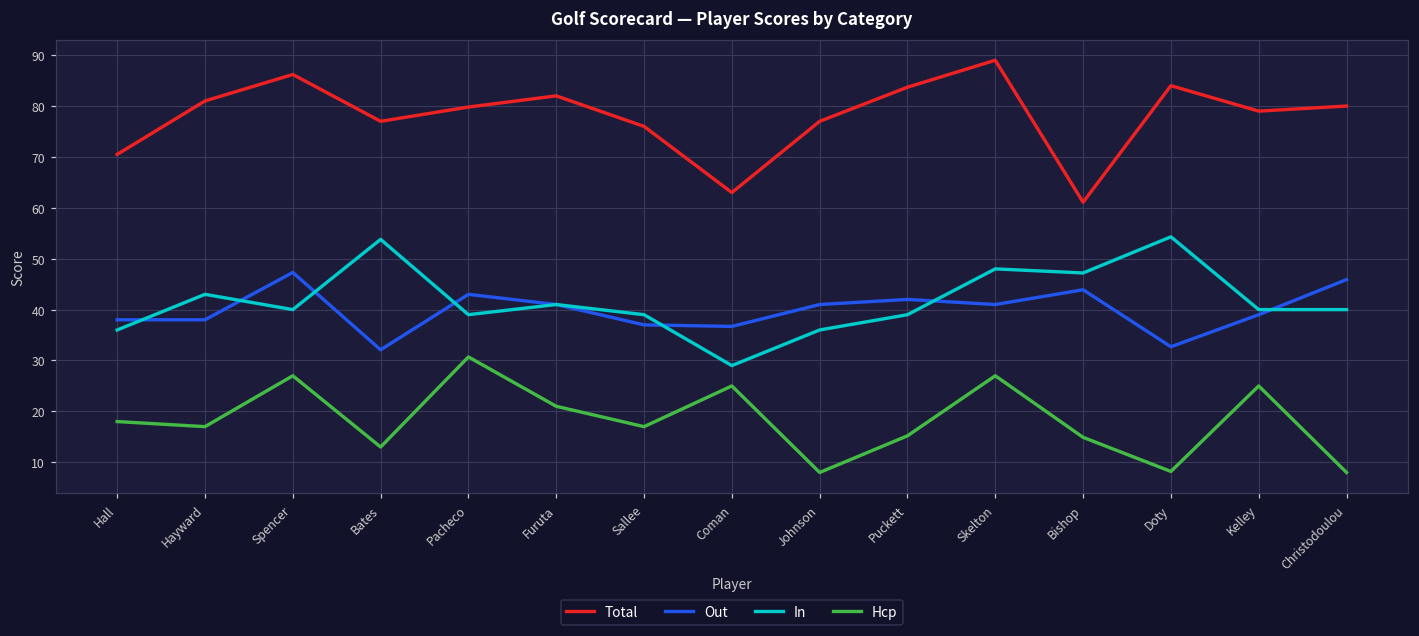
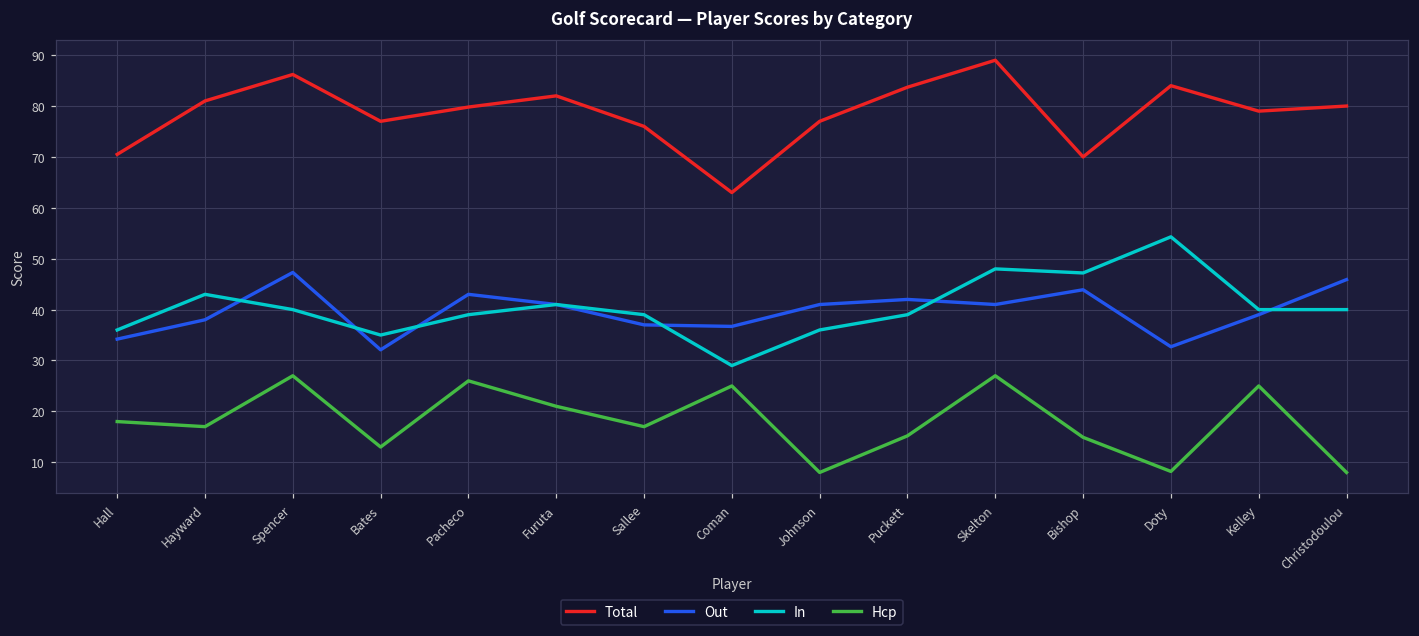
  {
    "Total": {
      "Hall": 71,
      "Hayward": 81,
      "Spencer": 86,
      "Bates": 77,
      "Pacheco": 80,
      "Furuta": 82,
      "Sallee": 76,
      "Coman": 63,
      "Johnson": 77,
      "Puckett": 84,
      "Skelton": 89,
-     "Bishop": 61,
+     "Bishop": 70,
      "Doty": 84,
      "Kelley": 79,
      "Christodoulou": 80
    },
    "Out": {
-     "Hall": 38,
+     "Hall": 34,
      "Hayward": 38,
      "Spencer": 47,
      "Bates": 32,
      "Pacheco": 43,
      "Sallee": 37,
      "Coman": 37,
      "Johnson": 41,
      "Puckett": 42,
      "Skelton": 41,
      "Bishop": 44,
      "Doty": 33,
      "Kelley": 39,
      "Christodoulou": 46
    },
    "In": {
      "Hall": 36,
      "Hayward": 43,
      "Spencer": 40,
-     "Bates": 54,
+     "Bates": 35,
      "Pacheco": 39,
      "Sallee": 39,
      "Coman": 29,
      "Johnson": 36,
      "Puckett": 39,
      "Skelton": 48,
      "Bishop": 47,
      "Doty": 54,
      "Kelley": 40,
      "Christodoulou": 40
    },
    "Hcp": {
      "Hall": 18,
      "Hayward": 17,
      "Spencer": 27,
      "Bates": 13,
-     "Pacheco": 31,
+     "Pacheco": 26,
      "Furuta": 21,
      "Sallee": 17,
      "Coman": 25,
      "Johnson": 8,
      "Puckett": 15,
      "Skelton": 27,
      "Bishop": 15,
      "Doty": 8,
      "Kelley": 25,
      "Christodoulou": 8
    }
  }
